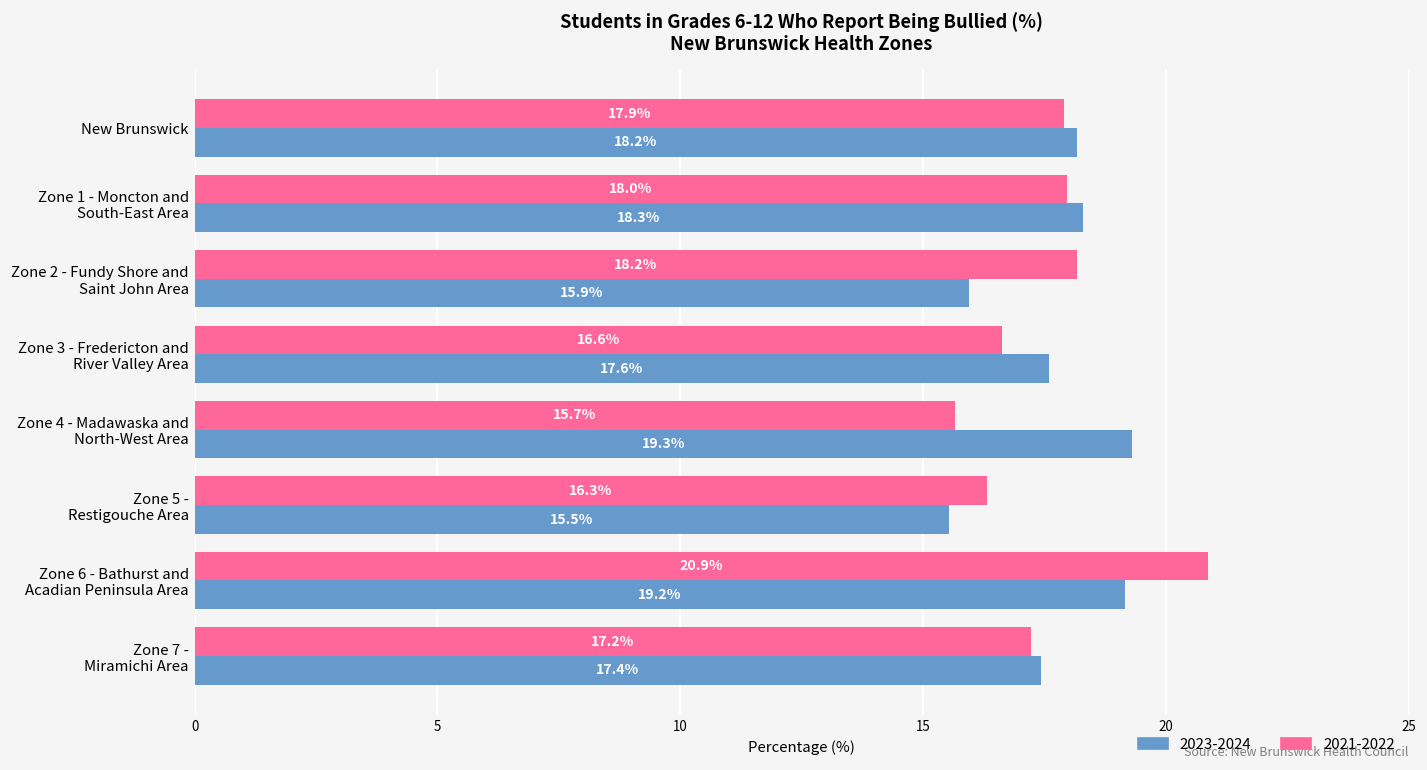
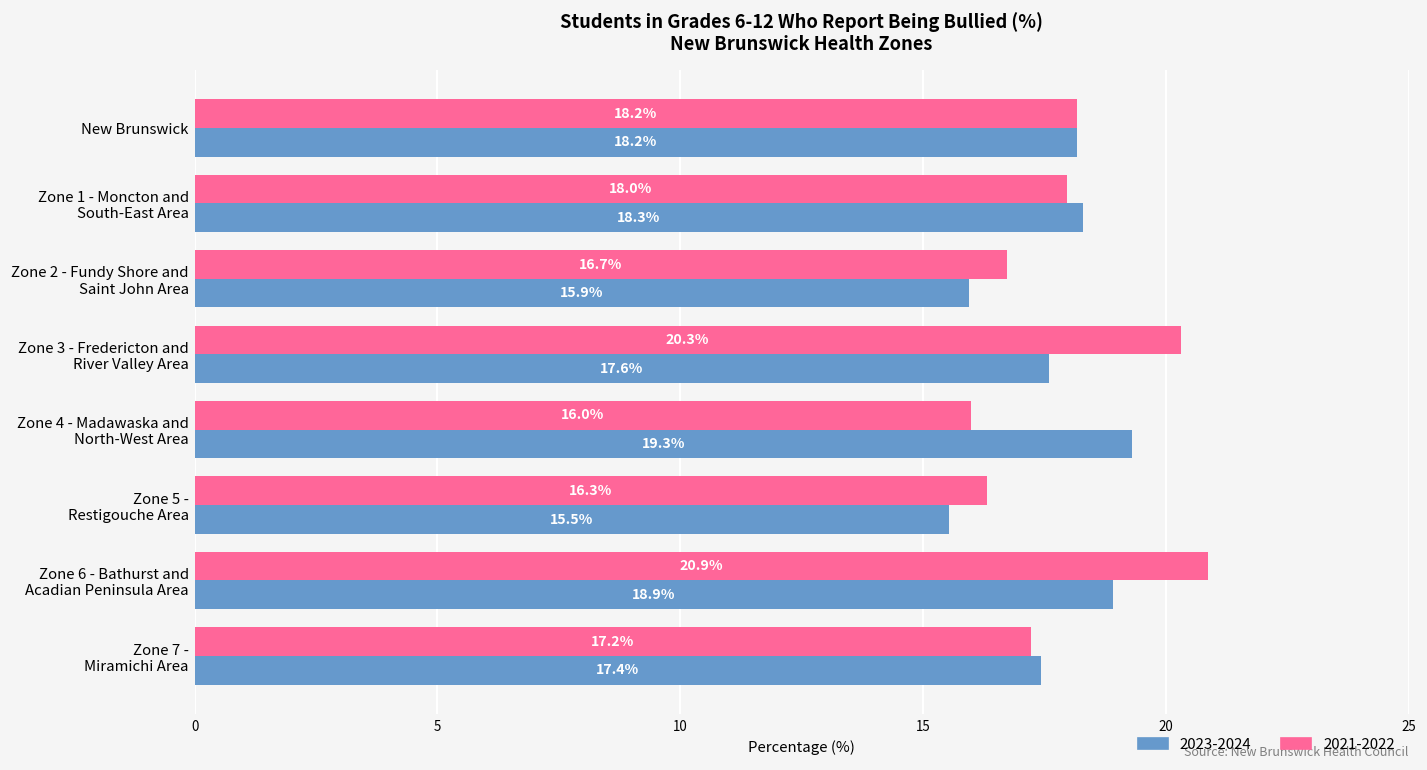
  {
    "2023-2024": {
      "New Brunswick": "18.2%",
      "Zone 1 - Moncton and South-East Area": "18.3%",
      "Zone 2 - Fundy Shore and Saint John Area": "15.9%",
      "Zone 3 - Fredericton and River Valley Area": "17.6%",
      "Zone 4 - Madawaska and North-West Area": "19.3%",
      "Zone 5 - Restigouche Area": "15.5%",
-     "Zone 6 - Bathurst and Acadian Peninsula Area": "19.2%",
+     "Zone 6 - Bathurst and Acadian Peninsula Area": "18.9%",
      "Zone 7 - Miramichi Area": "17.4%"
    },
    "2021-2022": {
-     "New Brunswick": "17.9%",
+     "New Brunswick": "18.2%",
      "Zone 1 - Moncton and South-East Area": "18.0%",
-     "Zone 2 - Fundy Shore and Saint John Area": "18.2%",
-     "Zone 3 - Fredericton and River Valley Area": "16.6%",
-     "Zone 4 - Madawaska and North-West Area": "15.7%",
+     "Zone 2 - Fundy Shore and Saint John Area": "16.7%",
+     "Zone 3 - Fredericton and River Valley Area": "20.3%",
+     "Zone 4 - Madawaska and North-West Area": "16.0%",
      "Zone 5 - Restigouche Area": "16.3%",
      "Zone 6 - Bathurst and Acadian Peninsula Area": "20.9%",
      "Zone 7 - Miramichi Area": "17.2%"
    }
  }
